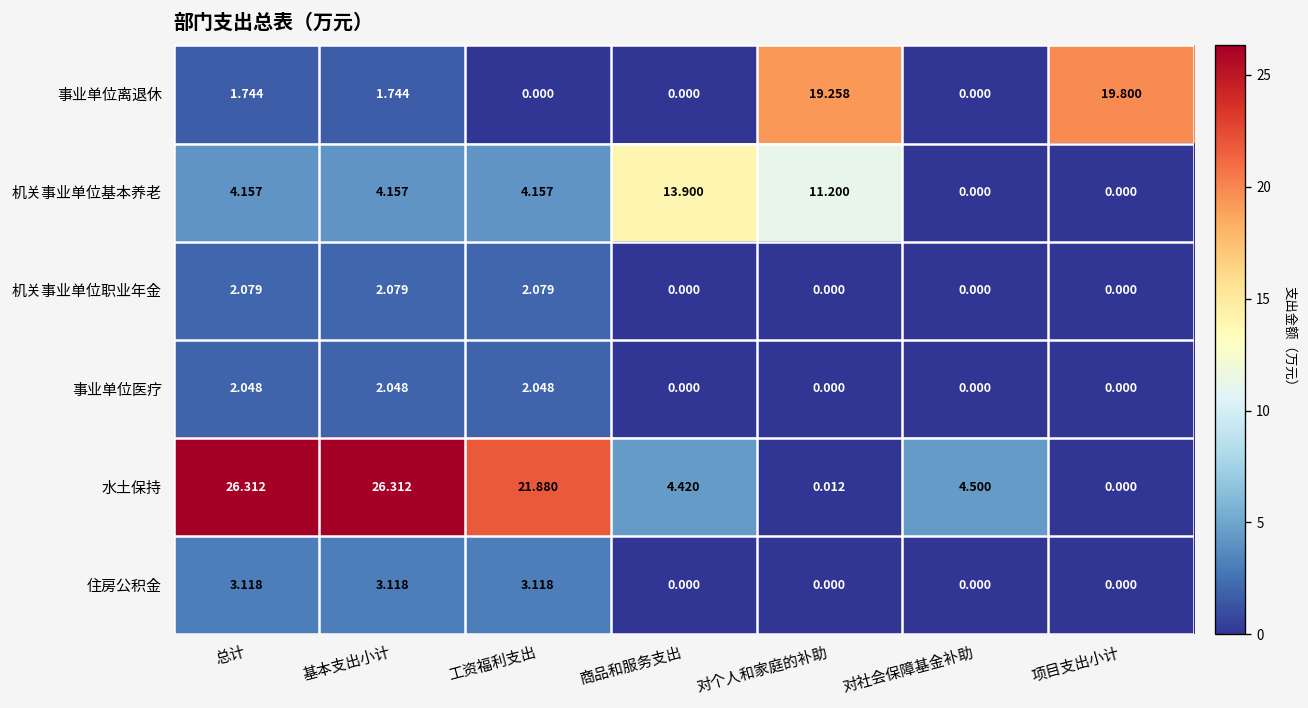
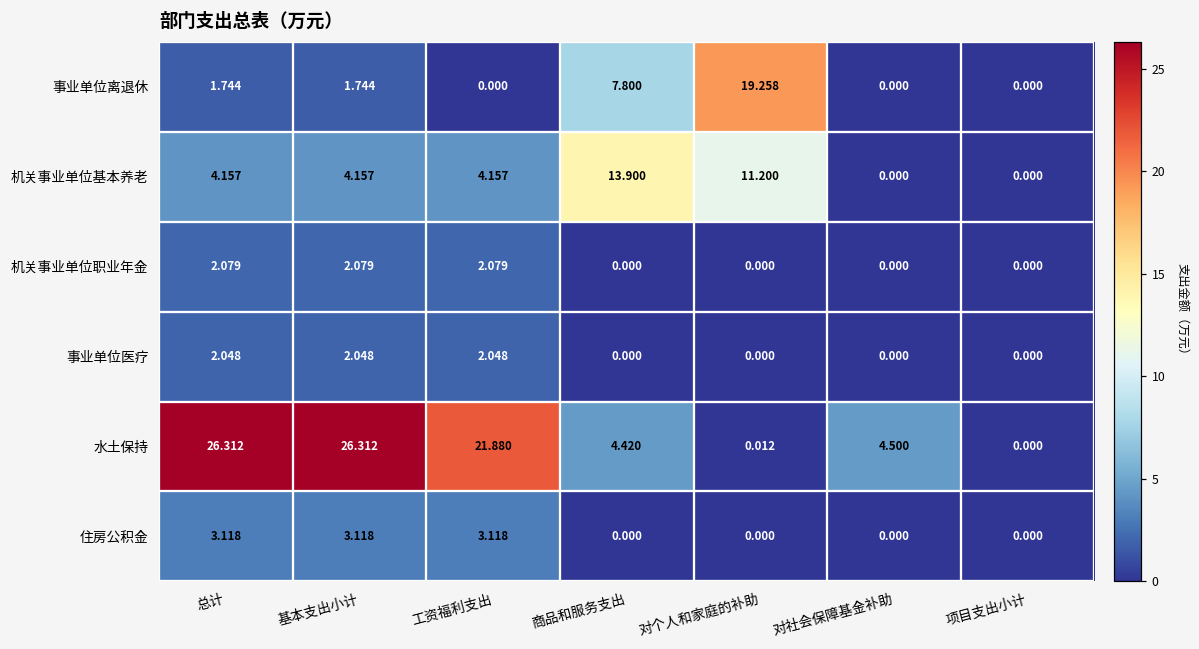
  {
    "事业单位离退休": {
      "总计": 1.744,
      "基本支出小计": 1.744,
      "工资福利支出": 0.000,
-     "商品和服务支出": 0.000,
+     "商品和服务支出": 7.800,
      "对个人和家庭的补助": 19.258,
      "对社会保障基金补助": 0.000,
-     "项目支出小计": 19.800
+     "项目支出小计": 0.000
    },
    "机关事业单位基本养老": {
      "总计": 4.157,
      "基本支出小计": 4.157,
      "工资福利支出": 4.157,
      "商品和服务支出": 13.900,
      "对个人和家庭的补助": 11.200,
      "对社会保障基金补助": 0.000,
      "项目支出小计": 0.000
    },
    "机关事业单位职业年金": {
      "总计": 2.079,
      "基本支出小计": 2.079,
      "工资福利支出": 2.079,
      "商品和服务支出": 0.000,
      "对个人和家庭的补助": 0.000,
      "对社会保障基金补助": 0.000,
      "项目支出小计": 0.000
    },
    "事业单位医疗": {
      "总计": 2.048,
      "基本支出小计": 2.048,
      "工资福利支出": 2.048,
      "商品和服务支出": 0.000,
      "对个人和家庭的补助": 0.000,
      "对社会保障基金补助": 0.000,
      "项目支出小计": 0.000
    },
    "水土保持": {
      "总计": 26.312,
      "基本支出小计": 26.312,
      "工资福利支出": 21.880,
      "商品和服务支出": 4.420,
      "对个人和家庭的补助": 0.012,
      "对社会保障基金补助": 4.500,
      "项目支出小计": 0.000
    },
    "住房公积金": {
      "总计": 3.118,
      "基本支出小计": 3.118,
      "工资福利支出": 3.118,
      "商品和服务支出": 0.000,
      "对个人和家庭的补助": 0.000,
      "对社会保障基金补助": 0.000,
      "项目支出小计": 0.000
    }
  }
